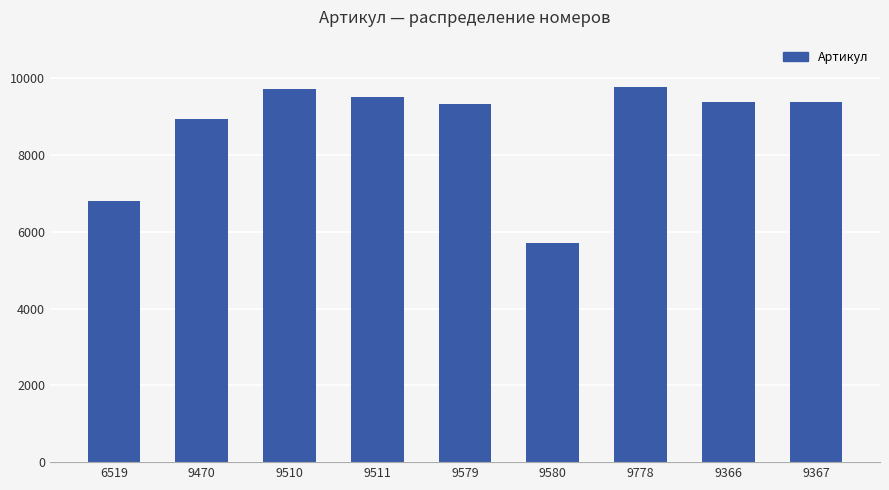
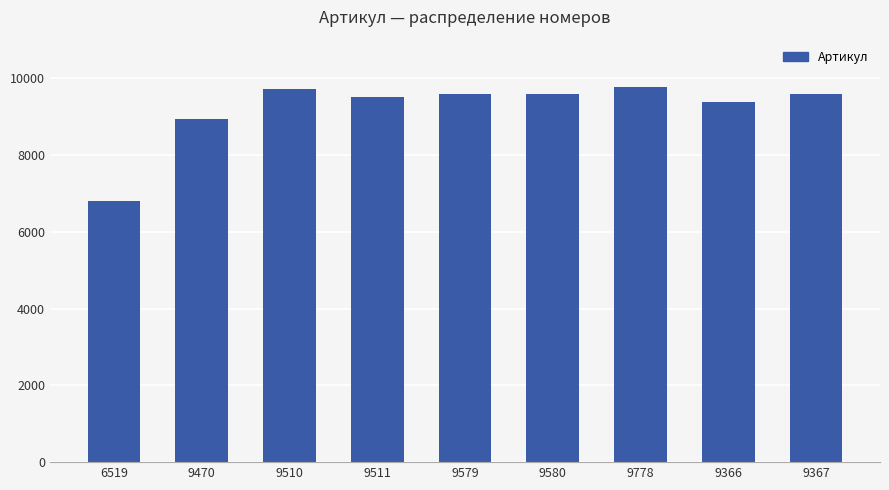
  {
    "6519": 6800,
    "9470": 8900,
    "9510": 9700,
    "9511": 9500,
-   "9579": 9300,
-   "9580": 5700,
+   "9579": 9600,
+   "9580": 9600,
    "9778": 9800,
    "9366": 9400,
-   "9367": 9400
+   "9367": 9600
  }
